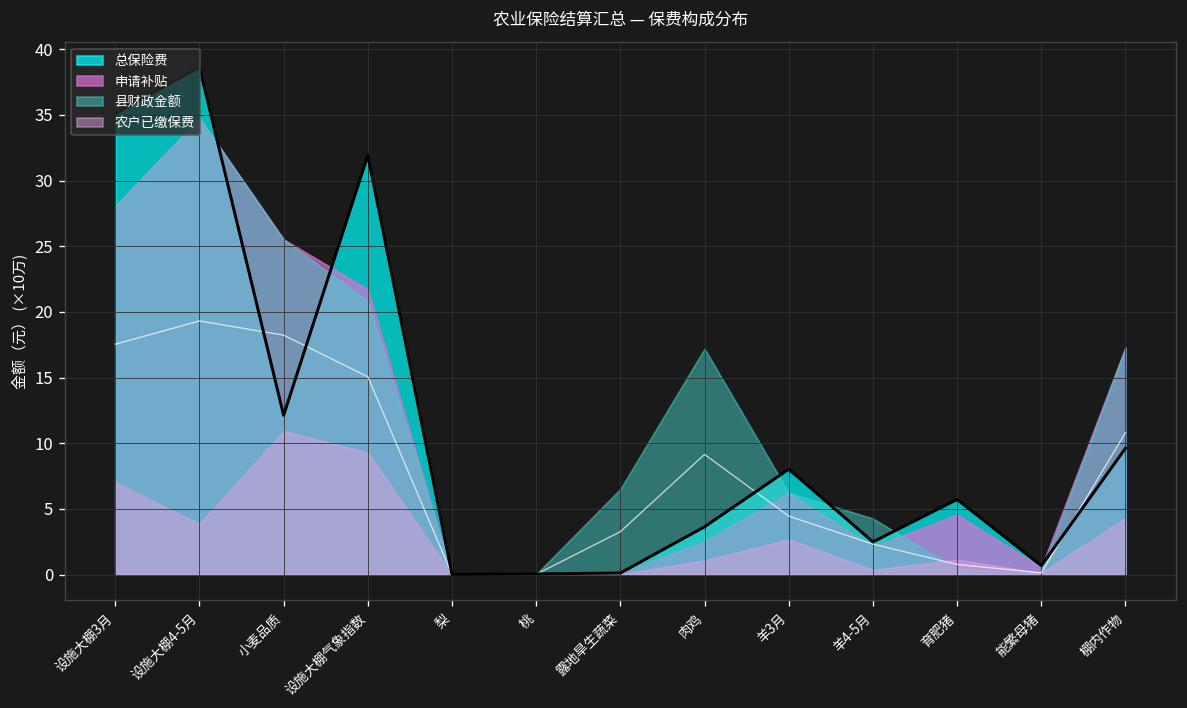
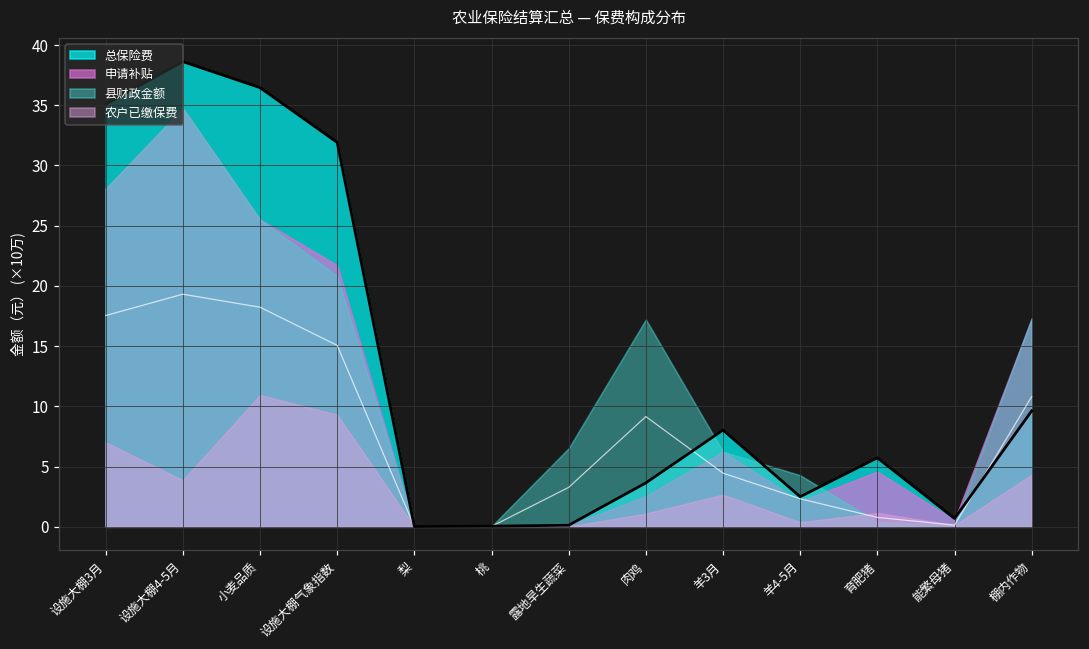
  {
    "总保险费": {
-     "小麦品质": 12.1,
+     "小麦品质": 36.5,
      "设施大棚气象指数": 31.9,
      "肉鸡": 3.6,
      "羊3月": 8.0,
      "育肥猪": 5.7,
      "棚内作物": 9.6
    },
    "县财政金额": {
      "设施大棚气象指数": 20.8,
      "露地旱生蔬菜": 6.5,
      "肉鸡": 17.2,
      "羊4-5月": 4.3,
      "育肥猪": 0.4
    }
  }
